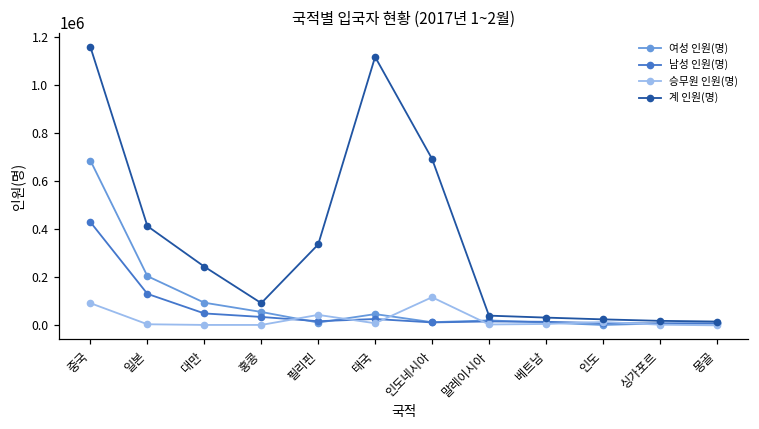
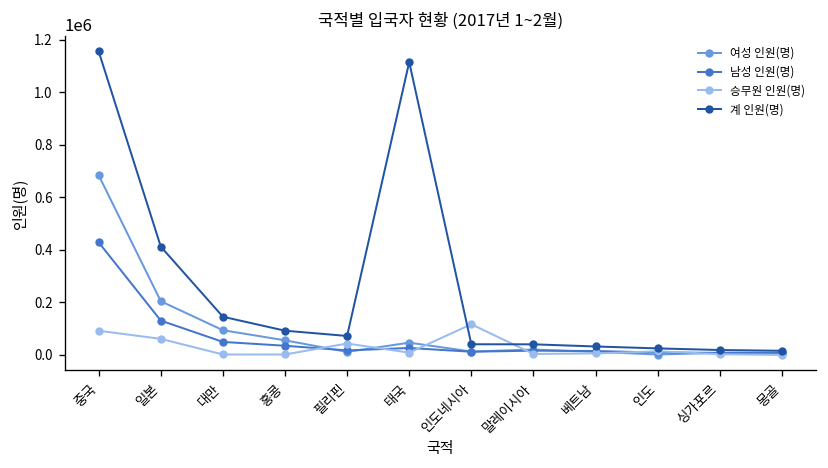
  {
    "승무원 인원(명)": {
      "중국": 90000,
-     "일본": 0,
+     "일본": 60000,
      "대만": 0,
      "홍콩": 0,
      "필리핀": 40000,
      "태국": 10000,
      "인도네시아": 120000,
      "말레이시아": 0
    },
    "계 인원(명)": {
      "중국": 1160000,
      "일본": 410000,
-     "대만": 240000,
+     "대만": 150000,
      "홍콩": 90000,
-     "필리핀": 340000,
+     "필리핀": 70000,
      "태국": 1120000,
-     "인도네시아": 690000,
+     "인도네시아": 40000,
      "말레이시아": 40000,
      "베트남": 30000
    }
  }
